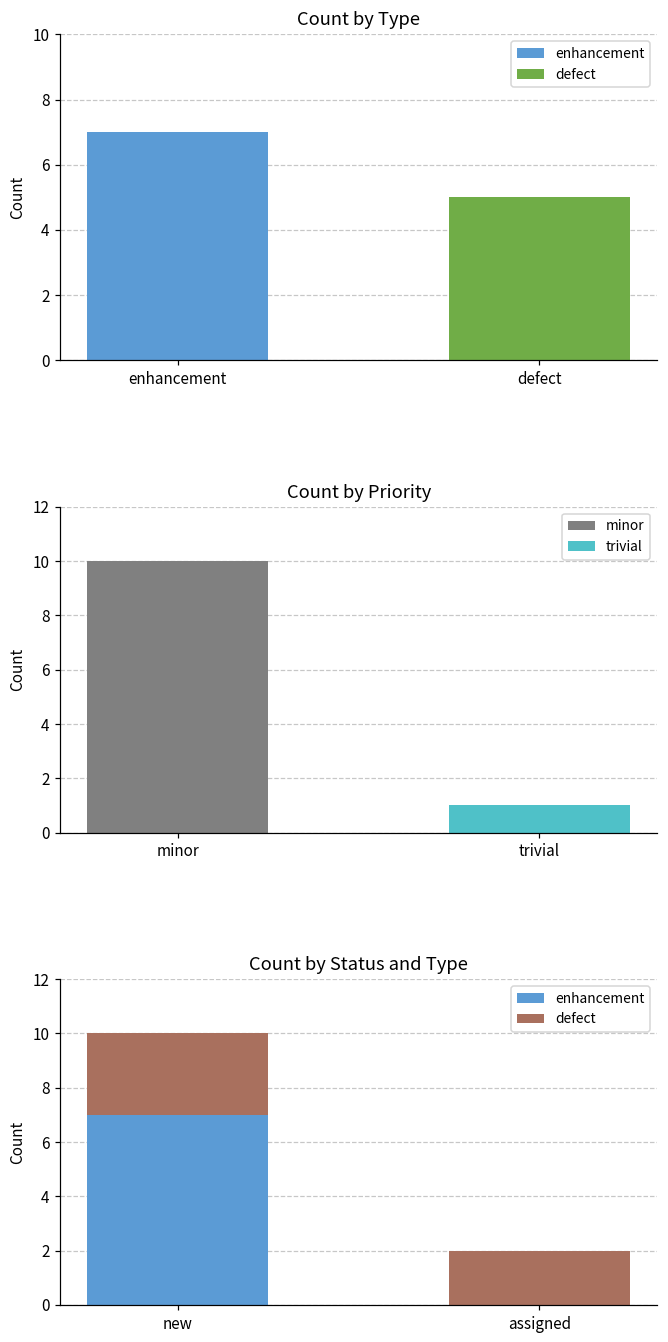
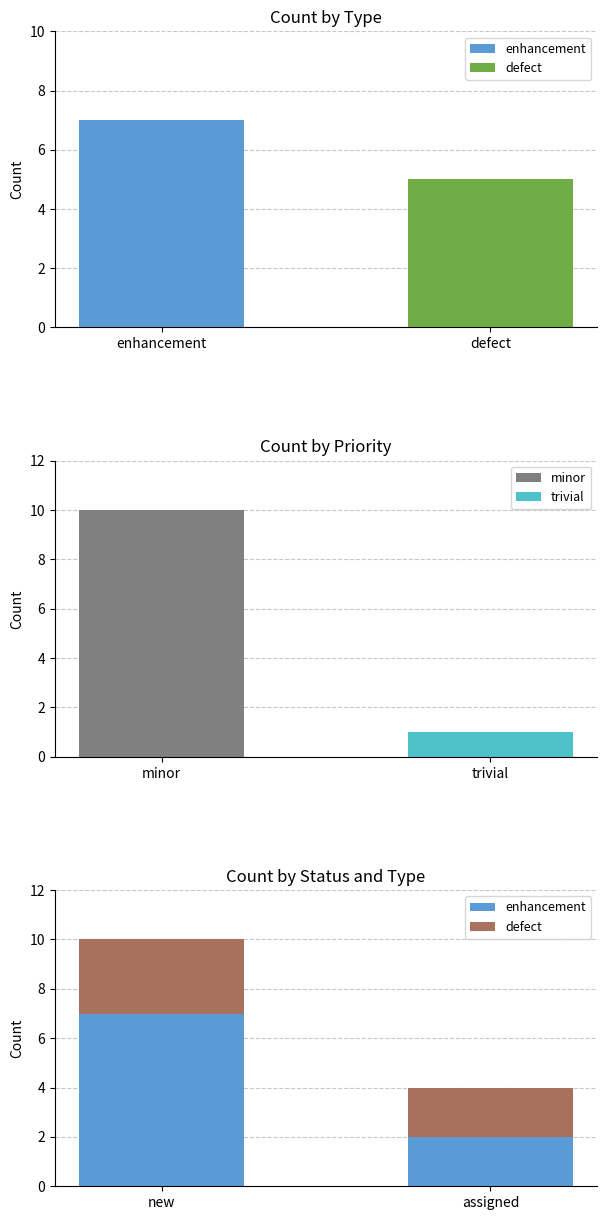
  {
    "Count by Type": {
      "enhancement": 7.0,
      "defect": 5.0
    },
    "Count by Priority": {
      "minor": 10.0,
      "trivial": 1.0
    },
    "Count by Status and Type": {
      "enhancement": {
        "new": 7,
-       "assigned": 0
+       "assigned": 2
      },
      "defect": {
        "new": 3,
        "assigned": 2
      }
    }
  }
